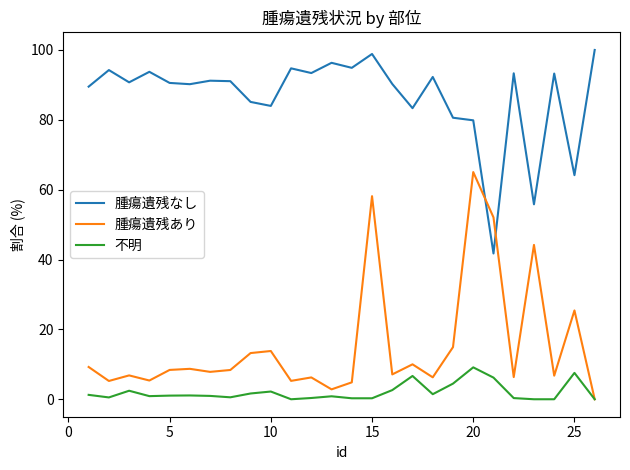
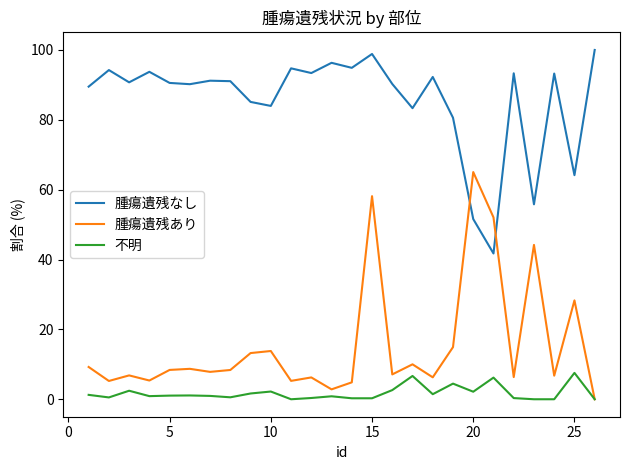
  {
    "腫瘍遺残なし": {
      "5": 91,
      "10": 84,
      "15": 99,
-     "20": 80,
+     "20": 52,
      "25": 64
    },
    "腫瘍遺残あり": {
      "5": 8,
      "10": 14,
      "15": 58,
      "20": 65,
-     "25": 25
+     "25": 28
    },
    "不明": {
      "5": 1,
      "10": 2,
      "15": 0,
-     "20": 9,
+     "20": 2,
      "25": 8
    }
  }
